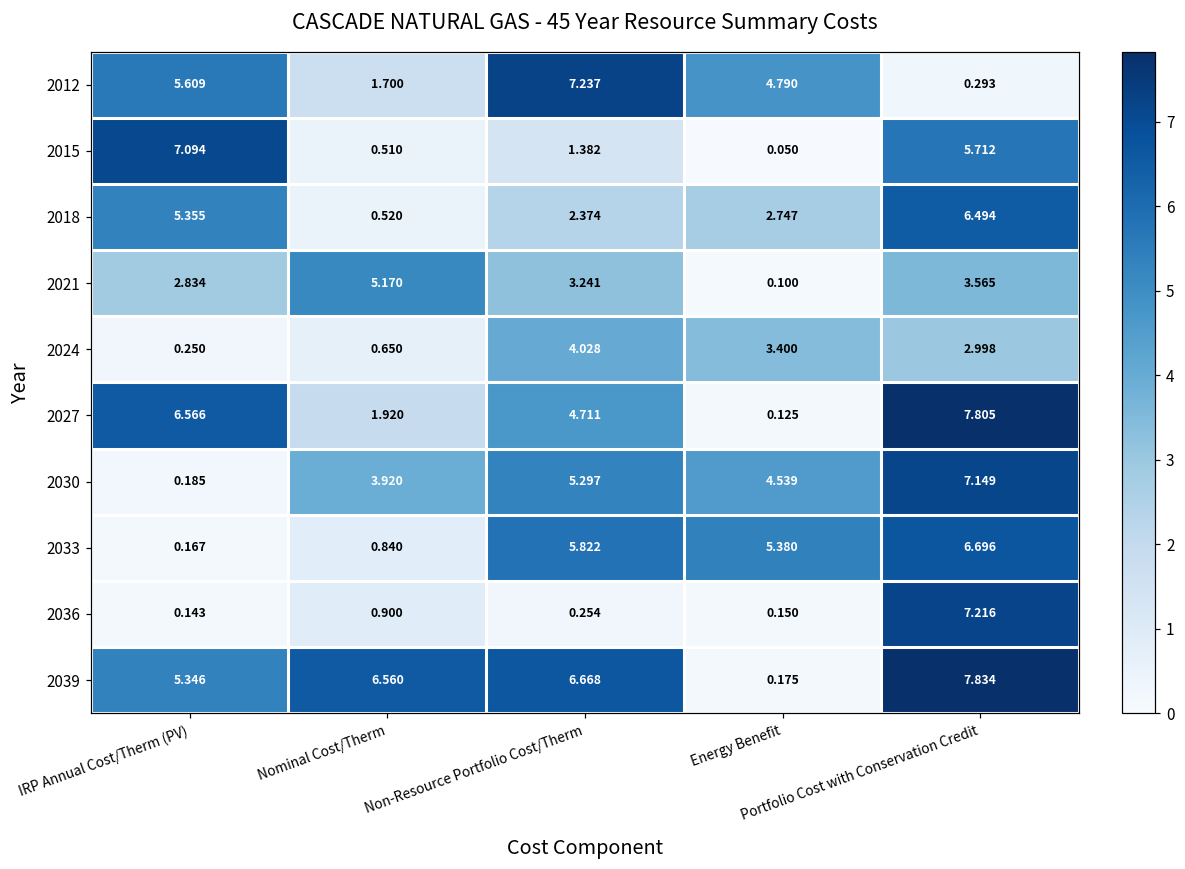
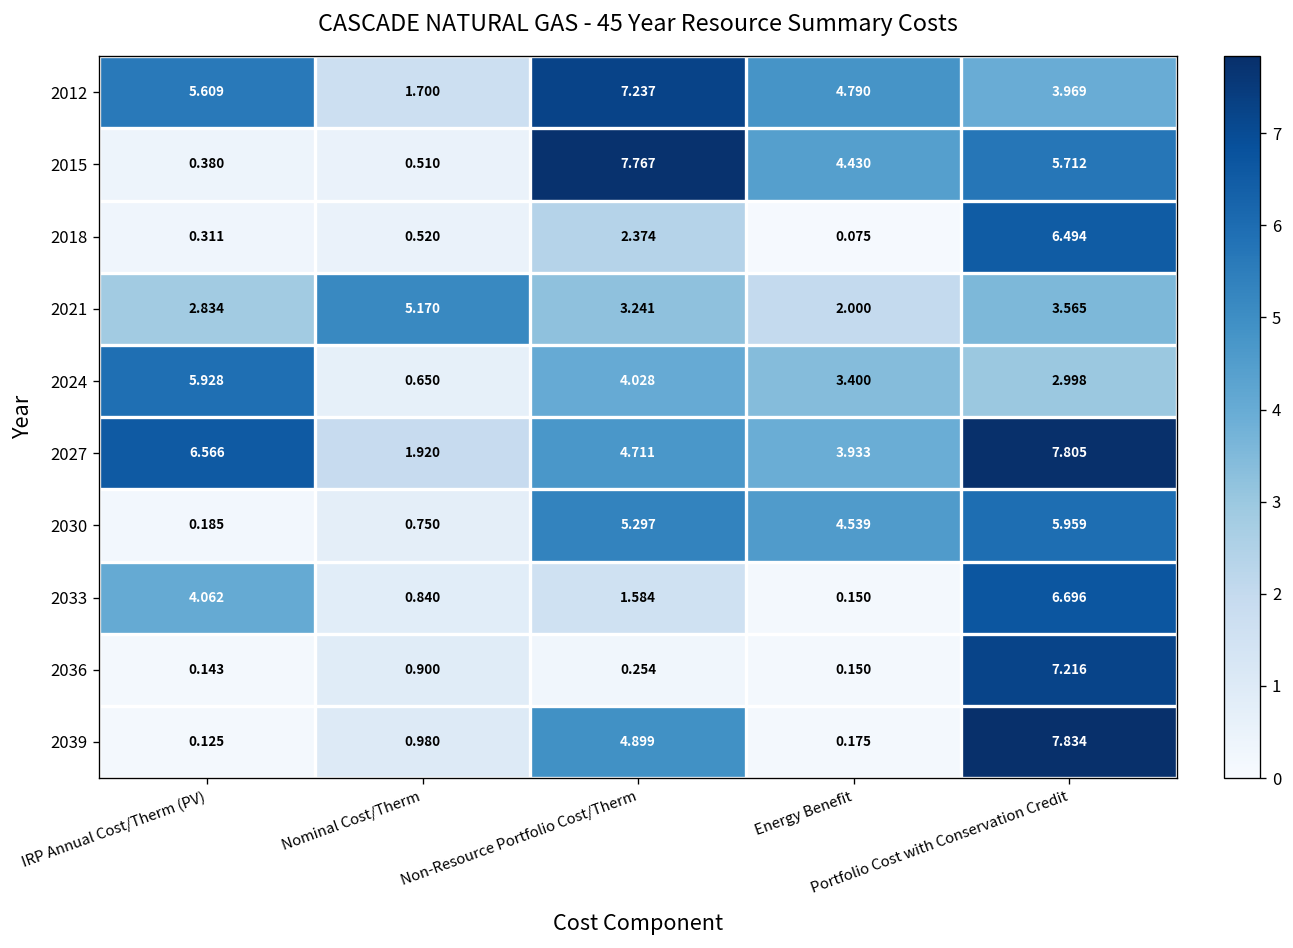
  {
    "2012": {
      "IRP Annual Cost/Therm (PV)": 5.609,
      "Nominal Cost/Therm": 1.700,
      "Non-Resource Portfolio Cost/Therm": 7.237,
      "Energy Benefit": 4.790,
-     "Portfolio Cost with Conservation Credit": 0.293
+     "Portfolio Cost with Conservation Credit": 3.969
    },
    "2015": {
-     "IRP Annual Cost/Therm (PV)": 7.094,
+     "IRP Annual Cost/Therm (PV)": 0.380,
      "Nominal Cost/Therm": 0.510,
-     "Non-Resource Portfolio Cost/Therm": 1.382,
-     "Energy Benefit": 0.050,
+     "Non-Resource Portfolio Cost/Therm": 7.767,
+     "Energy Benefit": 4.430,
      "Portfolio Cost with Conservation Credit": 5.712
    },
    "2018": {
-     "IRP Annual Cost/Therm (PV)": 5.355,
+     "IRP Annual Cost/Therm (PV)": 0.311,
      "Nominal Cost/Therm": 0.520,
      "Non-Resource Portfolio Cost/Therm": 2.374,
-     "Energy Benefit": 2.747,
+     "Energy Benefit": 0.075,
      "Portfolio Cost with Conservation Credit": 6.494
    },
    "2021": {
      "IRP Annual Cost/Therm (PV)": 2.834,
      "Nominal Cost/Therm": 5.170,
      "Non-Resource Portfolio Cost/Therm": 3.241,
-     "Energy Benefit": 0.100,
+     "Energy Benefit": 2.000,
      "Portfolio Cost with Conservation Credit": 3.565
    },
    "2024": {
-     "IRP Annual Cost/Therm (PV)": 0.250,
+     "IRP Annual Cost/Therm (PV)": 5.928,
      "Nominal Cost/Therm": 0.650,
      "Non-Resource Portfolio Cost/Therm": 4.028,
      "Energy Benefit": 3.400,
      "Portfolio Cost with Conservation Credit": 2.998
    },
    "2027": {
      "IRP Annual Cost/Therm (PV)": 6.566,
      "Nominal Cost/Therm": 1.920,
      "Non-Resource Portfolio Cost/Therm": 4.711,
-     "Energy Benefit": 0.125,
+     "Energy Benefit": 3.933,
      "Portfolio Cost with Conservation Credit": 7.805
    },
    "2030": {
      "IRP Annual Cost/Therm (PV)": 0.185,
-     "Nominal Cost/Therm": 3.920,
+     "Nominal Cost/Therm": 0.750,
      "Non-Resource Portfolio Cost/Therm": 5.297,
      "Energy Benefit": 4.539,
-     "Portfolio Cost with Conservation Credit": 7.149
+     "Portfolio Cost with Conservation Credit": 5.959
    },
    "2033": {
-     "IRP Annual Cost/Therm (PV)": 0.167,
+     "IRP Annual Cost/Therm (PV)": 4.062,
      "Nominal Cost/Therm": 0.840,
-     "Non-Resource Portfolio Cost/Therm": 5.822,
-     "Energy Benefit": 5.380,
+     "Non-Resource Portfolio Cost/Therm": 1.584,
+     "Energy Benefit": 0.150,
      "Portfolio Cost with Conservation Credit": 6.696
    },
    "2036": {
      "IRP Annual Cost/Therm (PV)": 0.143,
      "Nominal Cost/Therm": 0.900,
      "Non-Resource Portfolio Cost/Therm": 0.254,
      "Energy Benefit": 0.150,
      "Portfolio Cost with Conservation Credit": 7.216
    },
    "2039": {
-     "IRP Annual Cost/Therm (PV)": 5.346,
-     "Nominal Cost/Therm": 6.560,
-     "Non-Resource Portfolio Cost/Therm": 6.668,
+     "IRP Annual Cost/Therm (PV)": 0.125,
+     "Nominal Cost/Therm": 0.980,
+     "Non-Resource Portfolio Cost/Therm": 4.899,
      "Energy Benefit": 0.175,
      "Portfolio Cost with Conservation Credit": 7.834
    }
  }
